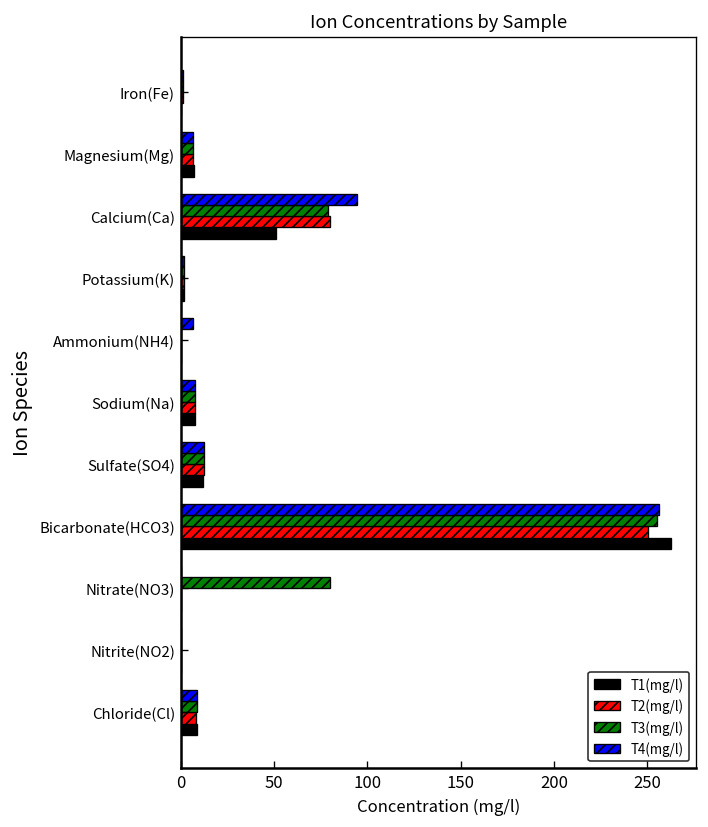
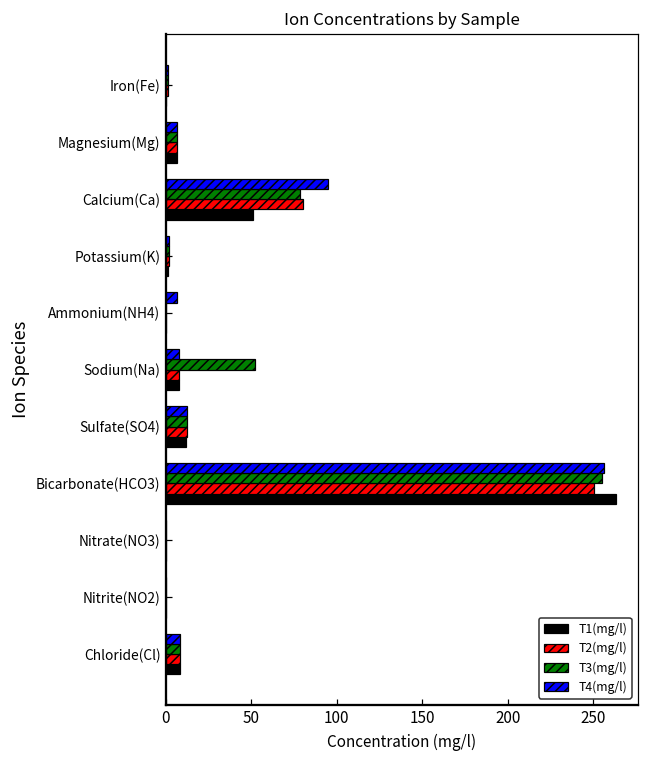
  {
    "T1(mg/l)": {
      "Magnesium(Mg)": 7,
      "Calcium(Ca)": 51,
      "Sodium(Na)": 8,
      "Sulfate(SO4)": 12,
      "Bicarbonate(HCO3)": 263,
      "Chloride(Cl)": 8
    },
    "T2(mg/l)": {
      "Magnesium(Mg)": 7,
      "Calcium(Ca)": 80,
      "Potassium(K)": 2,
      "Sodium(Na)": 7,
      "Sulfate(SO4)": 13,
      "Bicarbonate(HCO3)": 250,
      "Chloride(Cl)": 8
    },
    "T3(mg/l)": {
      "Magnesium(Mg)": 6,
      "Calcium(Ca)": 79,
      "Potassium(K)": 2,
-     "Sodium(Na)": 8,
+     "Sodium(Na)": 52,
      "Sulfate(SO4)": 13,
      "Bicarbonate(HCO3)": 255,
-     "Nitrate(NO3)": 80,
+     "Nitrate(NO3)": 0,
      "Chloride(Cl)": 8
    },
    "T4(mg/l)": {
      "Magnesium(Mg)": 7,
      "Calcium(Ca)": 95,
      "Potassium(K)": 2,
      "Ammonium(NH4)": 7,
      "Sodium(Na)": 8,
      "Sulfate(SO4)": 13,
      "Bicarbonate(HCO3)": 256,
      "Chloride(Cl)": 9
    }
  }
